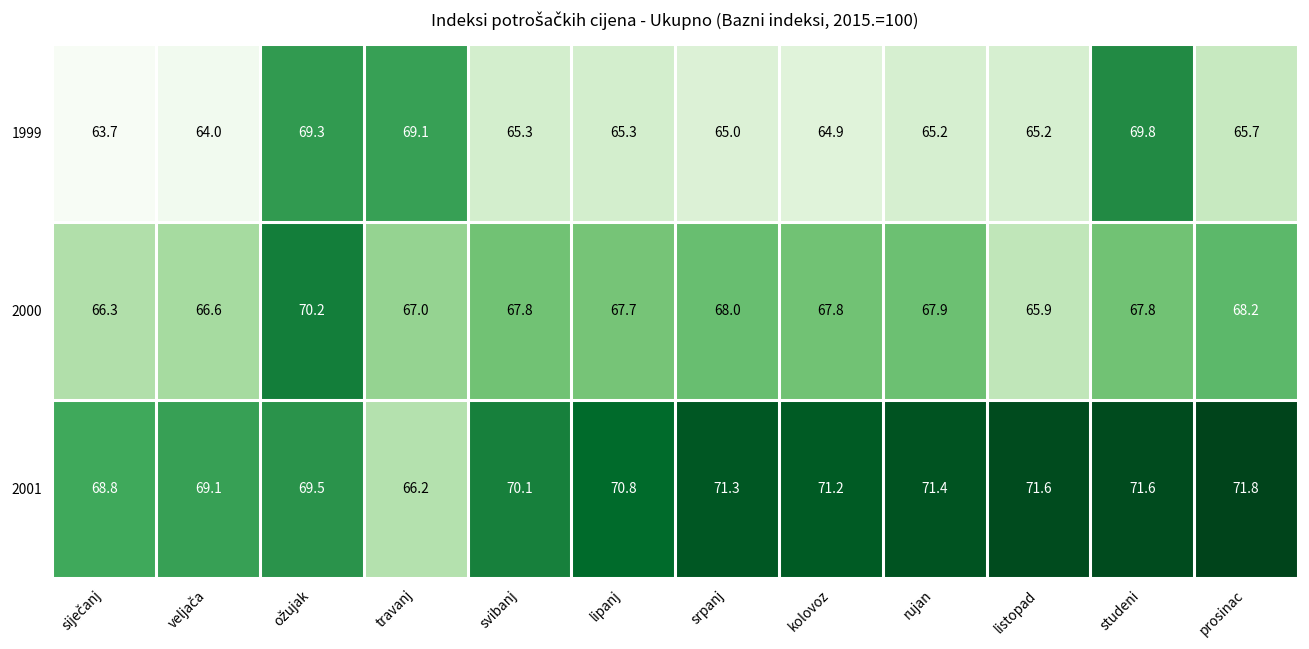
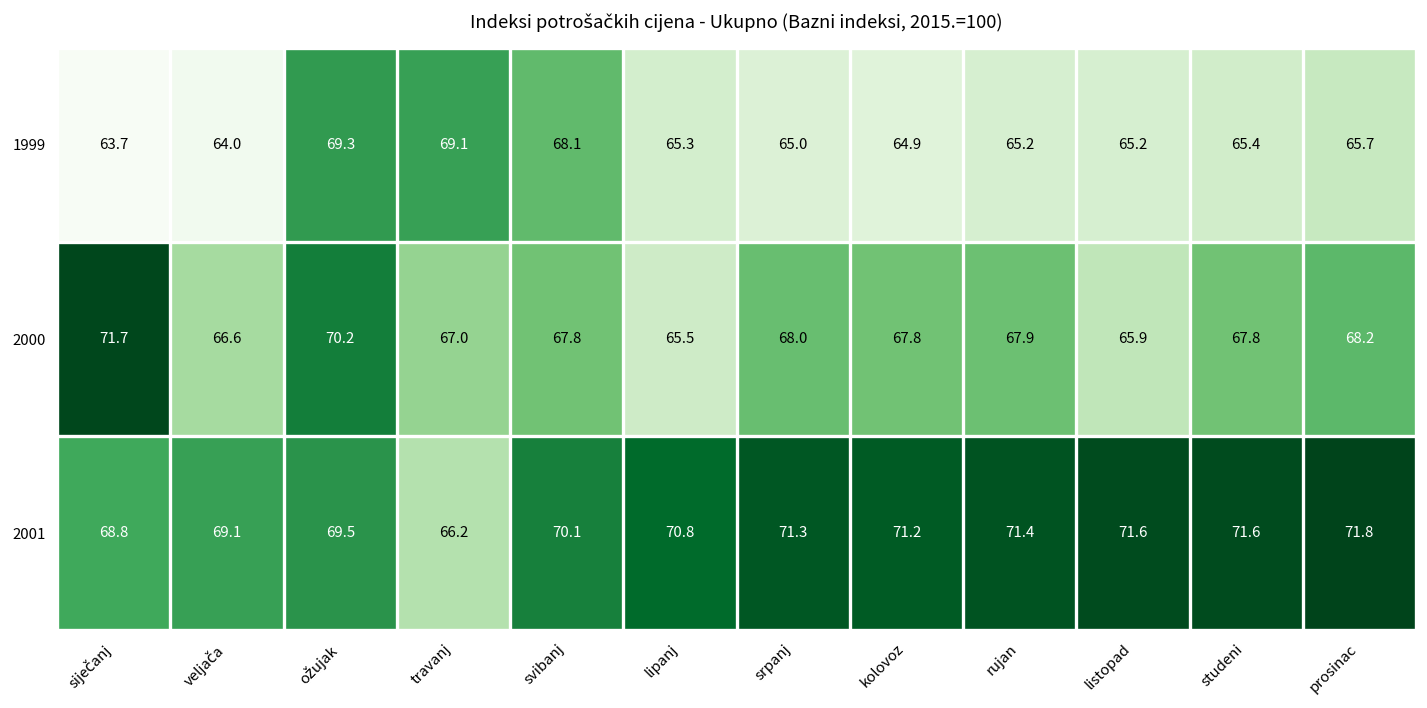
  {
    "1999": {
      "siječanj": 63.7,
      "veljača": 64.0,
      "ožujak": 69.3,
      "travanj": 69.1,
-     "svibanj": 65.3,
+     "svibanj": 68.1,
      "lipanj": 65.3,
      "srpanj": 65.0,
      "kolovoz": 64.9,
      "rujan": 65.2,
      "listopad": 65.2,
-     "studeni": 69.8,
+     "studeni": 65.4,
      "prosinac": 65.7
    },
    "2000": {
-     "siječanj": 66.3,
+     "siječanj": 71.7,
      "veljača": 66.6,
      "ožujak": 70.2,
      "travanj": 67.0,
      "svibanj": 67.8,
-     "lipanj": 67.7,
+     "lipanj": 65.5,
      "srpanj": 68.0,
      "kolovoz": 67.8,
      "rujan": 67.9,
      "listopad": 65.9,
      "studeni": 67.8,
      "prosinac": 68.2
    },
    "2001": {
      "siječanj": 68.8,
      "veljača": 69.1,
      "ožujak": 69.5,
      "travanj": 66.2,
      "svibanj": 70.1,
      "lipanj": 70.8,
      "srpanj": 71.3,
      "kolovoz": 71.2,
      "rujan": 71.4,
      "listopad": 71.6,
      "studeni": 71.6,
      "prosinac": 71.8
    }
  }
